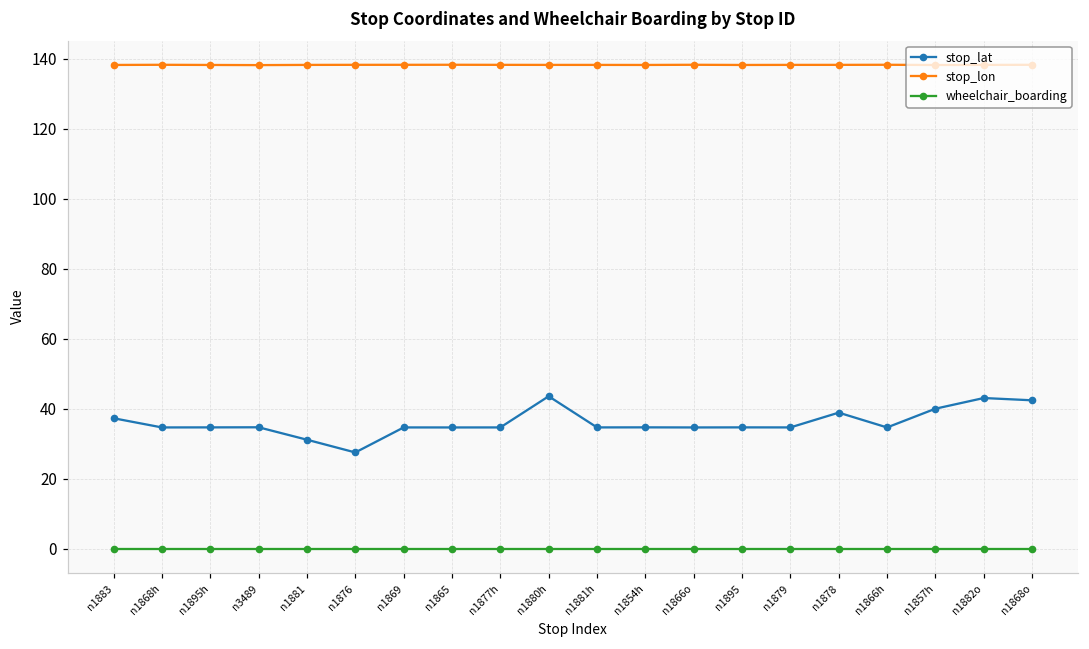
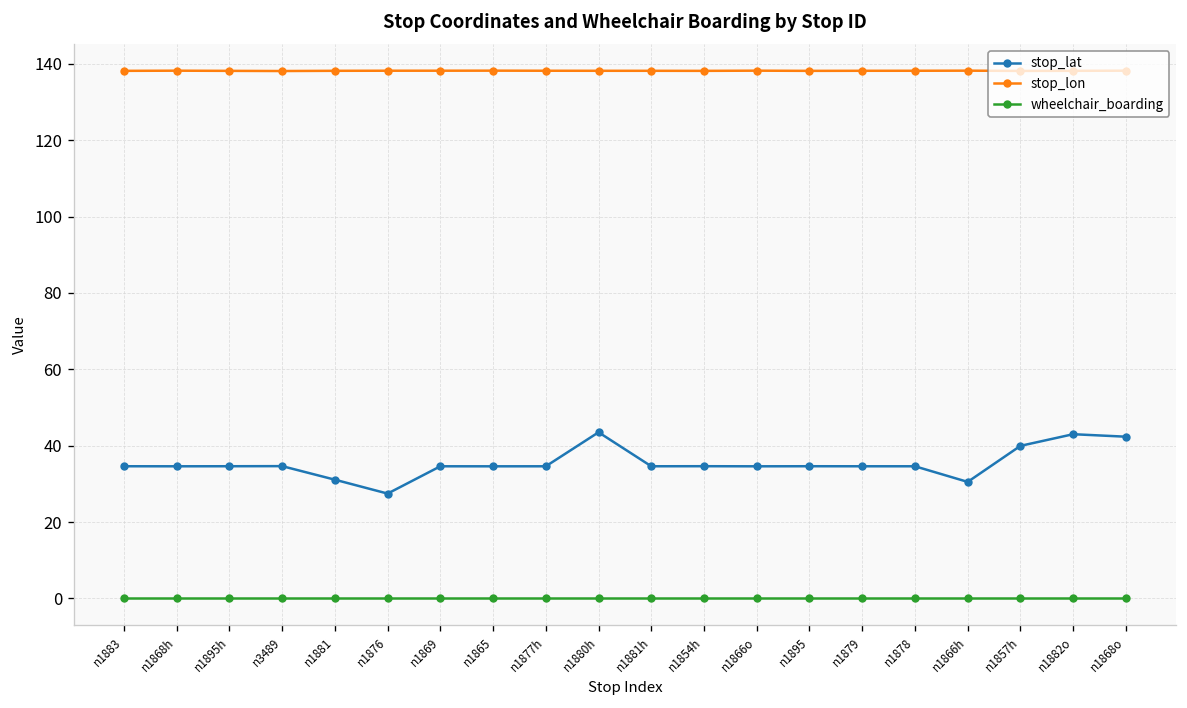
  {
    "stop_lat": {
-     "n1883": 37,
+     "n1883": 35,
      "n1868h": 35,
      "n1895h": 35,
      "n3489": 35,
      "n1881": 31,
      "n1876": 27,
      "n1869": 35,
      "n1865": 35,
      "n1877h": 35,
      "n1880h": 44,
      "n1881h": 35,
      "n1854h": 35,
      "n1866o": 35,
      "n1895": 35,
      "n1879": 35,
-     "n1878": 39,
-     "n1866h": 35,
+     "n1878": 35,
+     "n1866h": 31,
      "n1857h": 40,
      "n1882o": 43,
      "n1868o": 42
    },
    "stop_lon": {
      "n1883": 138,
      "n1868h": 138,
      "n1895h": 138,
      "n3489": 138,
      "n1881": 138,
      "n1876": 138,
      "n1869": 138,
      "n1865": 138,
      "n1877h": 138,
      "n1880h": 138,
      "n1881h": 138,
      "n1854h": 138,
      "n1866o": 138,
      "n1895": 138,
      "n1879": 138,
      "n1878": 138,
      "n1866h": 138
    },
    "wheelchair_boarding": {
      "n1883": 0,
      "n1868h": 0,
      "n1895h": 0,
      "n3489": 0,
      "n1881": 0,
      "n1876": 0,
      "n1869": 0,
      "n1865": 0,
      "n1877h": 0,
      "n1880h": 0,
      "n1881h": 0,
      "n1854h": 0,
      "n1866o": 0,
      "n1895": 0,
      "n1879": 0,
      "n1878": 0,
      "n1866h": 0,
      "n1857h": 0,
      "n1882o": 0,
      "n1868o": 0
    }
  }
